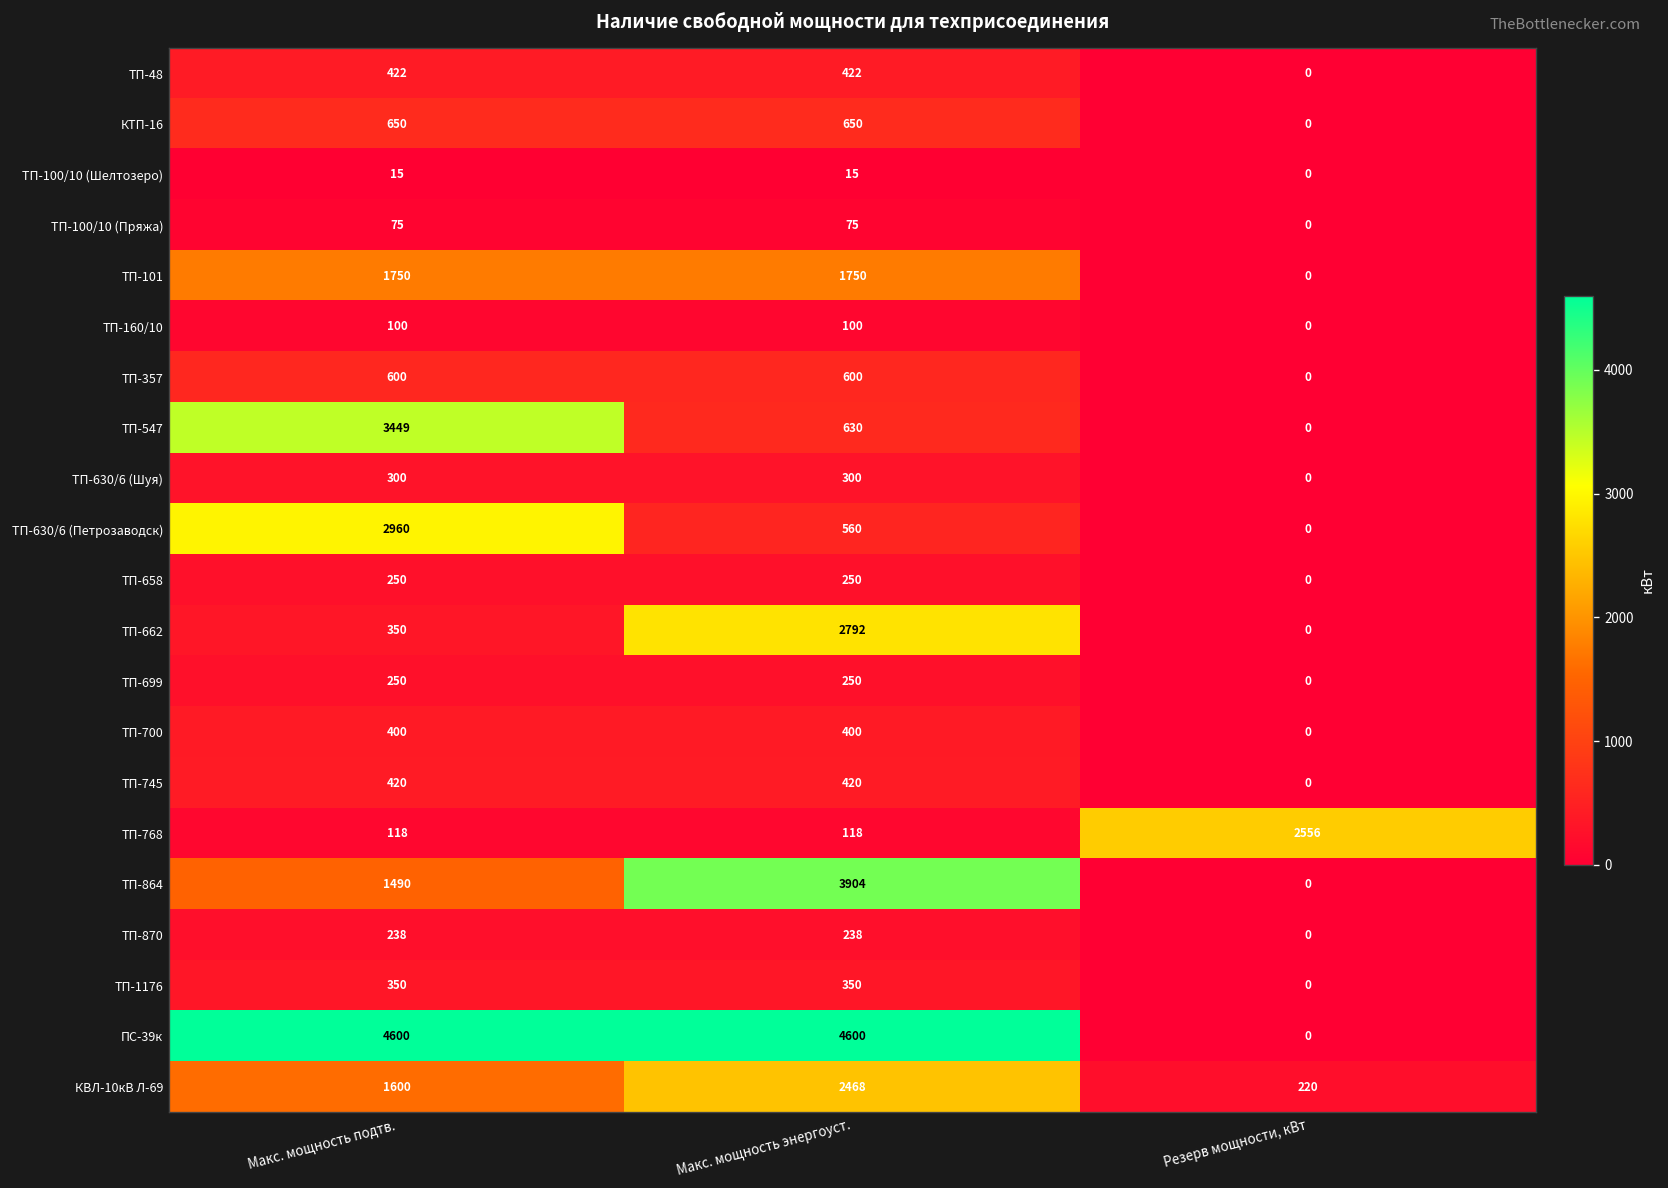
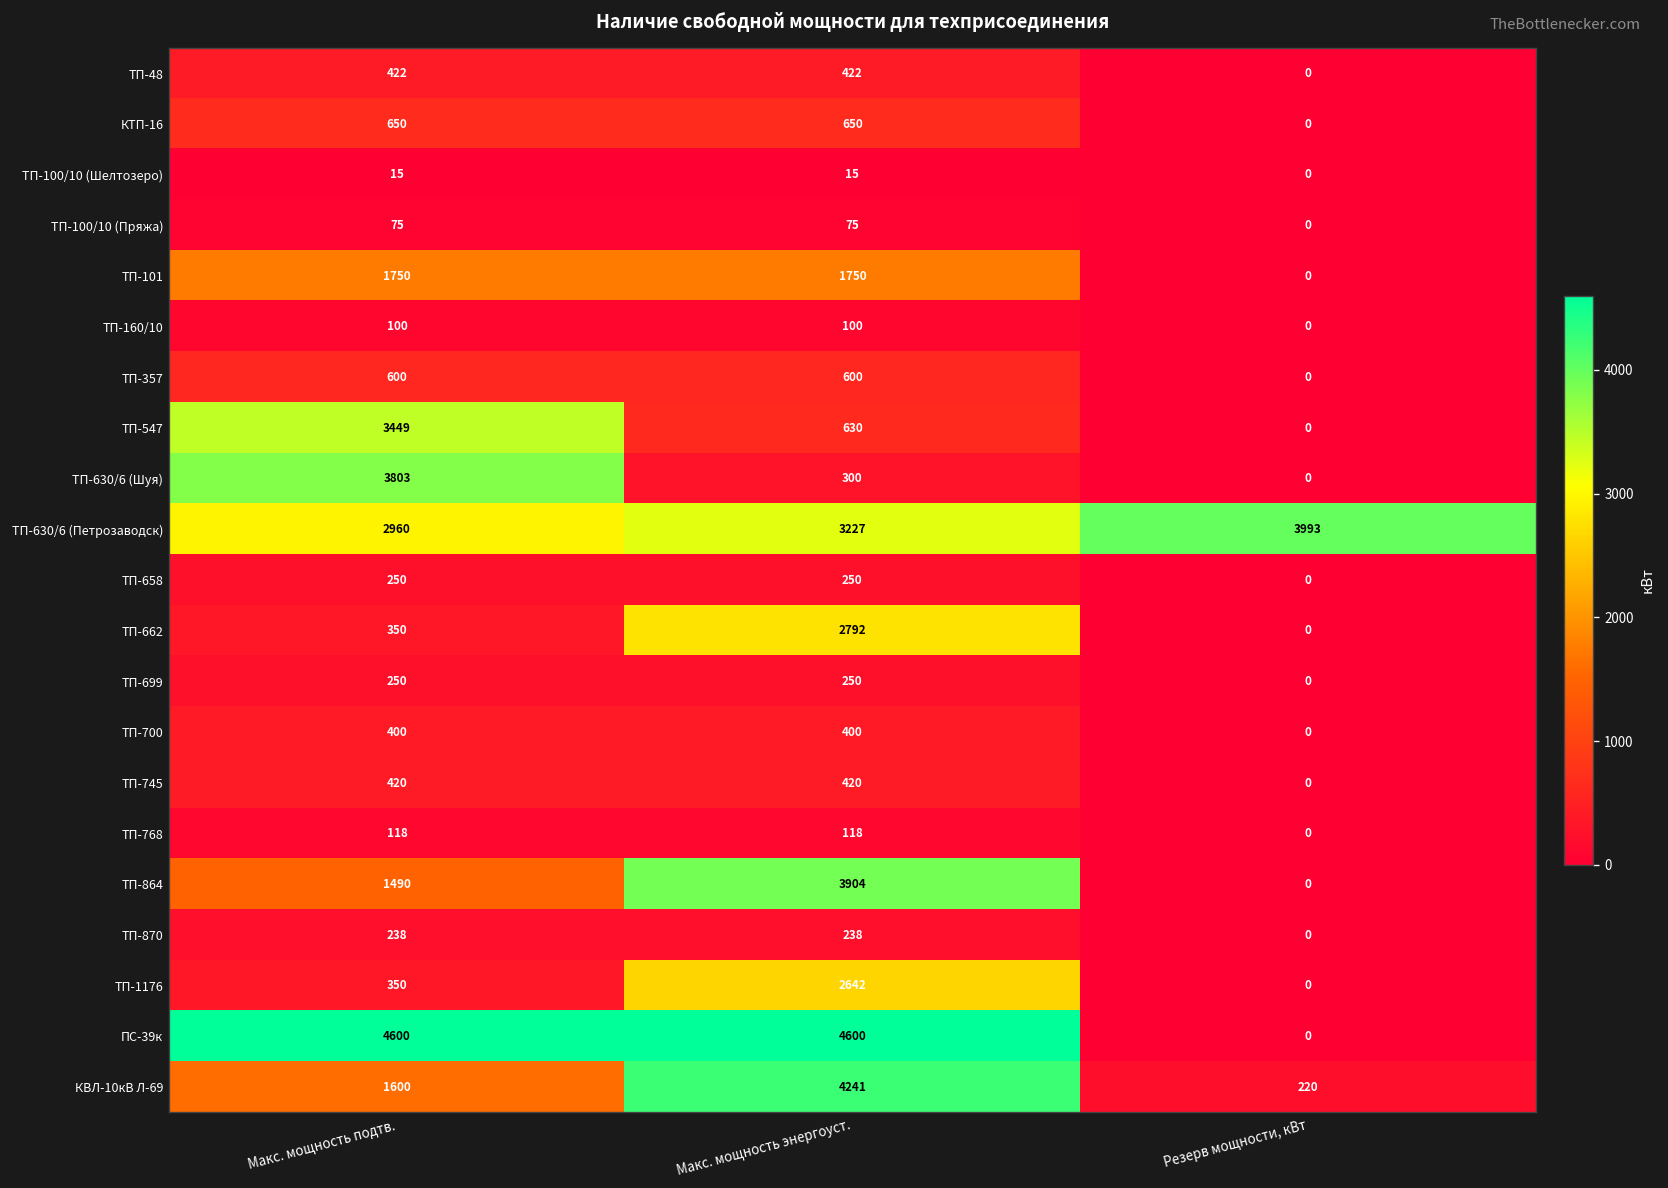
  {
    "ТП-48": {
      "Макс. мощность подтв.": 422,
      "Макс. мощность энергоуст.": 422,
      "Резерв мощности, кВт": 0
    },
    "КТП-16": {
      "Макс. мощность подтв.": 650,
      "Макс. мощность энергоуст.": 650,
      "Резерв мощности, кВт": 0
    },
    "ТП-100/10 (Шелтозеро)": {
      "Макс. мощность подтв.": 15,
      "Макс. мощность энергоуст.": 15,
      "Резерв мощности, кВт": 0
    },
    "ТП-100/10 (Пряжа)": {
      "Макс. мощность подтв.": 75,
      "Макс. мощность энергоуст.": 75,
      "Резерв мощности, кВт": 0
    },
    "ТП-101": {
      "Макс. мощность подтв.": 1750,
      "Макс. мощность энергоуст.": 1750,
      "Резерв мощности, кВт": 0
    },
    "ТП-160/10": {
      "Макс. мощность подтв.": 100,
      "Макс. мощность энергоуст.": 100,
      "Резерв мощности, кВт": 0
    },
    "ТП-357": {
      "Макс. мощность подтв.": 600,
      "Макс. мощность энергоуст.": 600,
      "Резерв мощности, кВт": 0
    },
    "ТП-547": {
      "Макс. мощность подтв.": 3449,
      "Макс. мощность энергоуст.": 630,
      "Резерв мощности, кВт": 0
    },
    "ТП-630/6 (Шуя)": {
-     "Макс. мощность подтв.": 300,
+     "Макс. мощность подтв.": 3803,
      "Макс. мощность энергоуст.": 300,
      "Резерв мощности, кВт": 0
    },
    "ТП-630/6 (Петрозаводск)": {
      "Макс. мощность подтв.": 2960,
-     "Макс. мощность энергоуст.": 560,
-     "Резерв мощности, кВт": 0
+     "Макс. мощность энергоуст.": 3227,
+     "Резерв мощности, кВт": 3993
    },
    "ТП-658": {
      "Макс. мощность подтв.": 250,
      "Макс. мощность энергоуст.": 250,
      "Резерв мощности, кВт": 0
    },
    "ТП-662": {
      "Макс. мощность подтв.": 350,
      "Макс. мощность энергоуст.": 2792,
      "Резерв мощности, кВт": 0
    },
    "ТП-699": {
      "Макс. мощность подтв.": 250,
      "Макс. мощность энергоуст.": 250,
      "Резерв мощности, кВт": 0
    },
    "ТП-700": {
      "Макс. мощность подтв.": 400,
      "Макс. мощность энергоуст.": 400,
      "Резерв мощности, кВт": 0
    },
    "ТП-745": {
      "Макс. мощность подтв.": 420,
      "Макс. мощность энергоуст.": 420,
      "Резерв мощности, кВт": 0
    },
    "ТП-768": {
      "Макс. мощность подтв.": 118,
      "Макс. мощность энергоуст.": 118,
-     "Резерв мощности, кВт": 2556
+     "Резерв мощности, кВт": 0
    },
    "ТП-864": {
      "Макс. мощность подтв.": 1490,
      "Макс. мощность энергоуст.": 3904,
      "Резерв мощности, кВт": 0
    },
    "ТП-870": {
      "Макс. мощность подтв.": 238,
      "Макс. мощность энергоуст.": 238,
      "Резерв мощности, кВт": 0
    },
    "ТП-1176": {
      "Макс. мощность подтв.": 350,
-     "Макс. мощность энергоуст.": 350,
+     "Макс. мощность энергоуст.": 2642,
      "Резерв мощности, кВт": 0
    },
    "ПС-39к": {
      "Макс. мощность подтв.": 4600,
      "Макс. мощность энергоуст.": 4600,
      "Резерв мощности, кВт": 0
    },
    "КВЛ-10кВ Л-69": {
      "Макс. мощность подтв.": 1600,
-     "Макс. мощность энергоуст.": 2468,
+     "Макс. мощность энергоуст.": 4241,
      "Резерв мощности, кВт": 220
    }
  }
